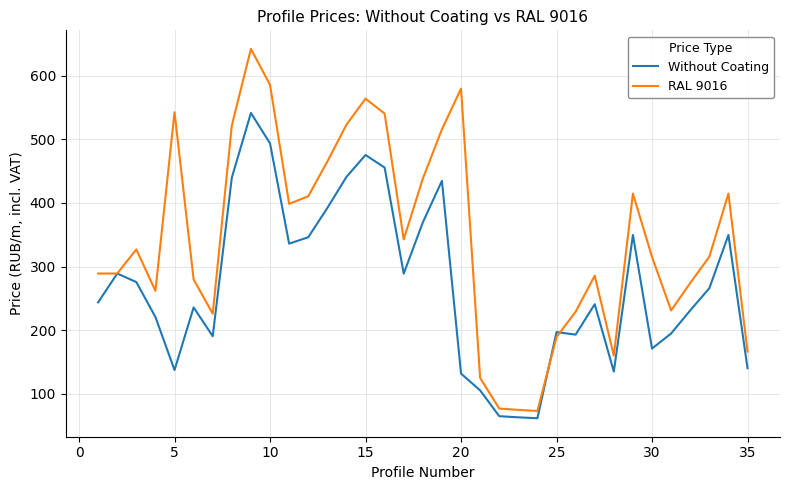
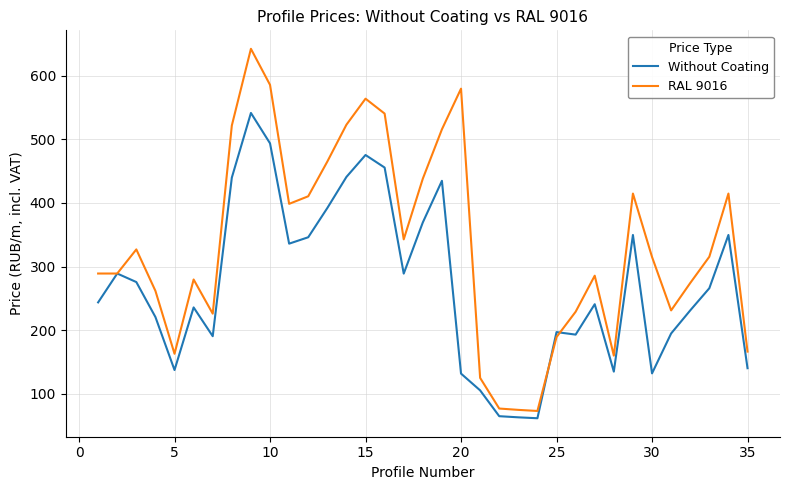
  {
    "Without Coating": {
      "5": 140,
      "10": 490,
      "15": 480,
      "20": 130,
      "25": 200,
-     "30": 170,
+     "30": 130,
      "35": 140
    },
    "RAL 9016": {
-     "5": 540,
+     "5": 160,
      "10": 590,
      "15": 560,
      "20": 580,
      "25": 190,
      "30": 320,
      "35": 170
    }
  }
